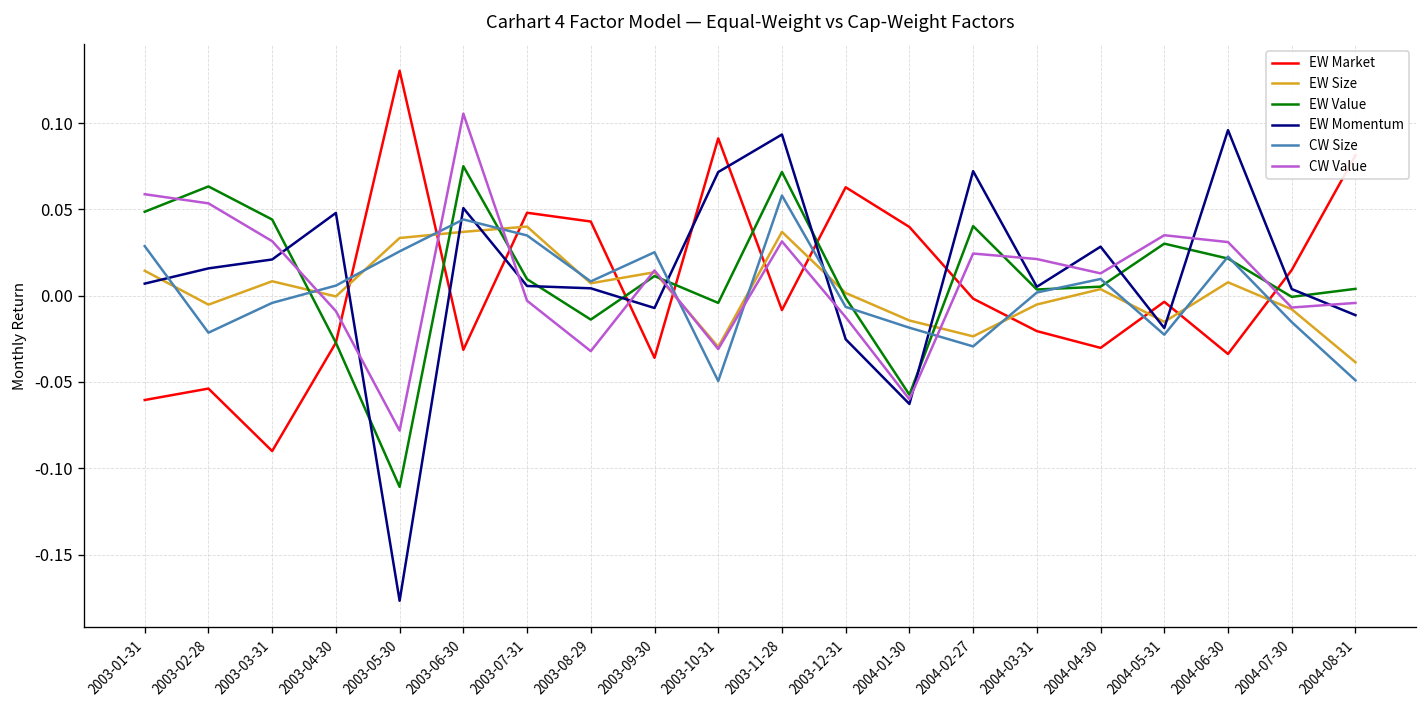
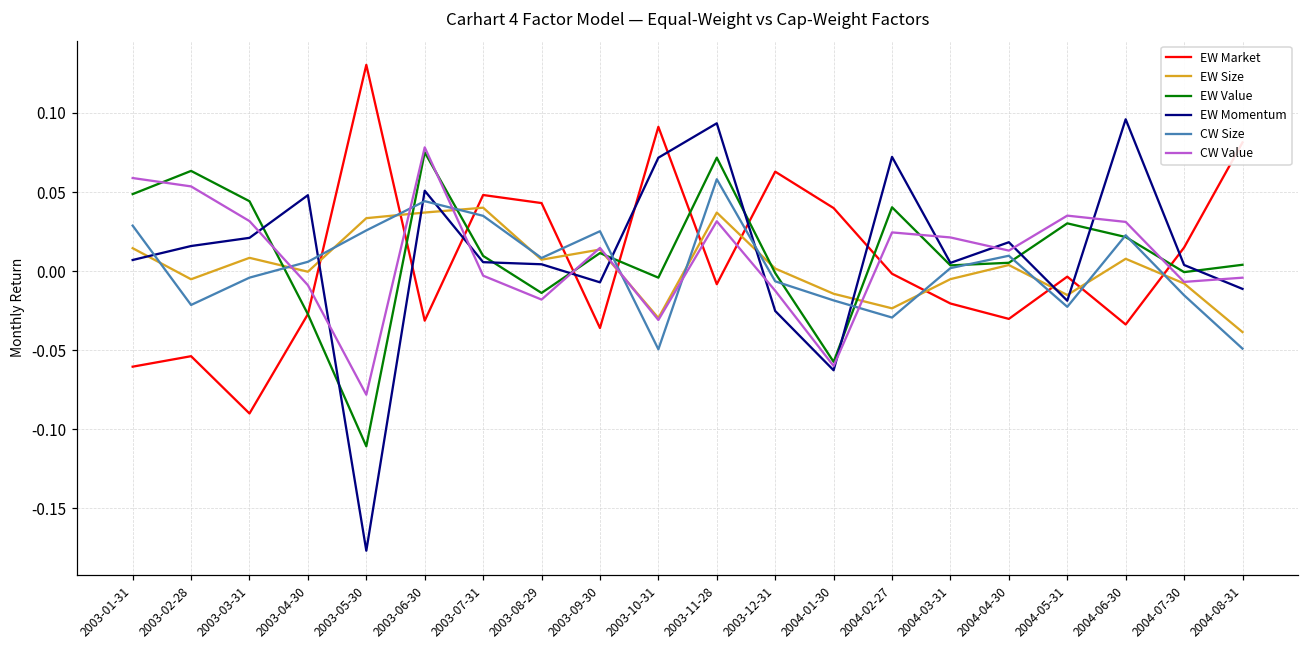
  {
    "EW Market": {
      "2003-01-31": -0.060,
      "2003-02-28": -0.054,
      "2003-03-31": -0.090,
      "2003-05-30": 0.130,
      "2003-06-30": -0.031,
      "2003-07-31": 0.048,
      "2003-08-29": 0.043,
      "2003-09-30": -0.036,
      "2003-10-31": 0.091,
      "2003-11-28": -0.008,
      "2003-12-31": 0.063,
      "2004-01-30": 0.040,
      "2004-02-27": -0.002,
      "2004-03-31": -0.021,
      "2004-04-30": -0.030,
      "2004-05-31": -0.004,
      "2004-06-30": -0.034,
      "2004-07-30": 0.015
    },
    "EW Size": {
      "2003-01-31": 0.014,
      "2003-02-28": -0.005,
      "2003-03-31": 0.008,
      "2003-04-30": 0.000,
      "2003-05-30": 0.033,
      "2003-06-30": 0.037,
      "2003-07-31": 0.040,
      "2003-11-28": 0.037,
      "2003-12-31": 0.002,
      "2004-01-30": -0.014,
      "2004-02-27": -0.024,
      "2004-03-31": -0.005,
      "2004-05-31": -0.015,
      "2004-06-30": 0.008,
      "2004-08-31": -0.039
    },
    "EW Value": {
      "2003-01-31": 0.049,
      "2003-02-28": 0.063,
      "2003-03-31": 0.044,
      "2003-05-30": -0.111,
      "2003-06-30": 0.075,
      "2003-07-31": 0.010,
      "2003-08-29": -0.014,
      "2003-09-30": 0.011,
      "2003-10-31": -0.004,
      "2003-11-28": 0.072,
      "2003-12-31": -0.001,
      "2004-01-30": -0.057,
      "2004-02-27": 0.040,
      "2004-05-31": 0.030,
      "2004-07-30": -0.001,
      "2004-08-31": 0.004
    },
    "EW Momentum": {
      "2003-01-31": 0.007,
      "2003-02-28": 0.016,
      "2003-03-31": 0.021,
      "2003-04-30": 0.048,
      "2003-05-30": -0.177,
      "2003-06-30": 0.051,
      "2003-07-31": 0.006,
      "2003-08-29": 0.004,
      "2003-09-30": -0.007,
      "2003-10-31": 0.072,
      "2003-11-28": 0.093,
      "2003-12-31": -0.025,
      "2004-01-30": -0.063,
      "2004-02-27": 0.072,
-     "2004-04-30": 0.028,
+     "2004-04-30": 0.018,
      "2004-05-31": -0.019,
      "2004-06-30": 0.096,
      "2004-07-30": 0.004,
      "2004-08-31": -0.011
    },
    "CW Size": {
      "2003-01-31": 0.029,
      "2003-02-28": -0.021,
      "2003-03-31": -0.004,
      "2003-04-30": 0.006,
      "2003-05-30": 0.026,
      "2003-06-30": 0.044,
      "2003-07-31": 0.035,
      "2003-09-30": 0.025,
      "2003-10-31": -0.049,
      "2003-11-28": 0.058,
      "2003-12-31": -0.006,
      "2004-01-30": -0.019,
      "2004-02-27": -0.029,
      "2004-04-30": 0.010,
      "2004-05-31": -0.023,
      "2004-07-30": -0.015,
      "2004-08-31": -0.049
    },
    "CW Value": {
      "2003-01-31": 0.059,
      "2003-02-28": 0.054,
      "2003-03-31": 0.032,
      "2003-04-30": -0.009,
      "2003-05-30": -0.078,
-     "2003-06-30": 0.106,
+     "2003-06-30": 0.078,
      "2003-07-31": -0.003,
-     "2003-08-29": -0.032,
+     "2003-08-29": -0.018,
      "2003-11-28": 0.031,
      "2003-12-31": -0.012,
      "2004-01-30": -0.060,
      "2004-02-27": 0.024,
      "2004-03-31": 0.021,
      "2004-04-30": 0.013,
      "2004-05-31": 0.035,
      "2004-06-30": 0.031,
      "2004-08-31": -0.004
    }
  }
